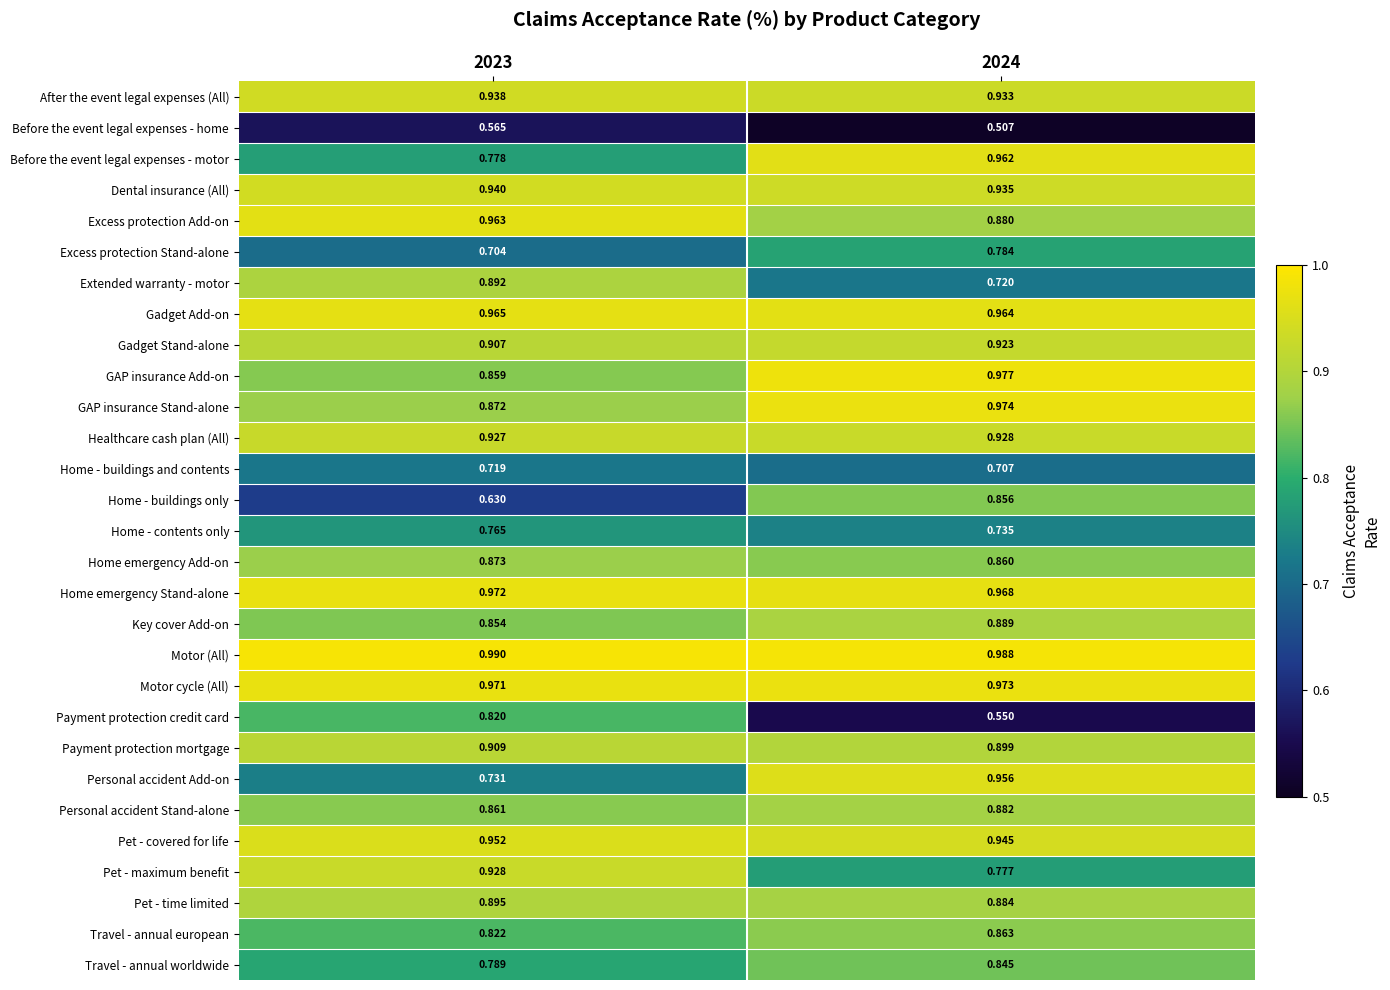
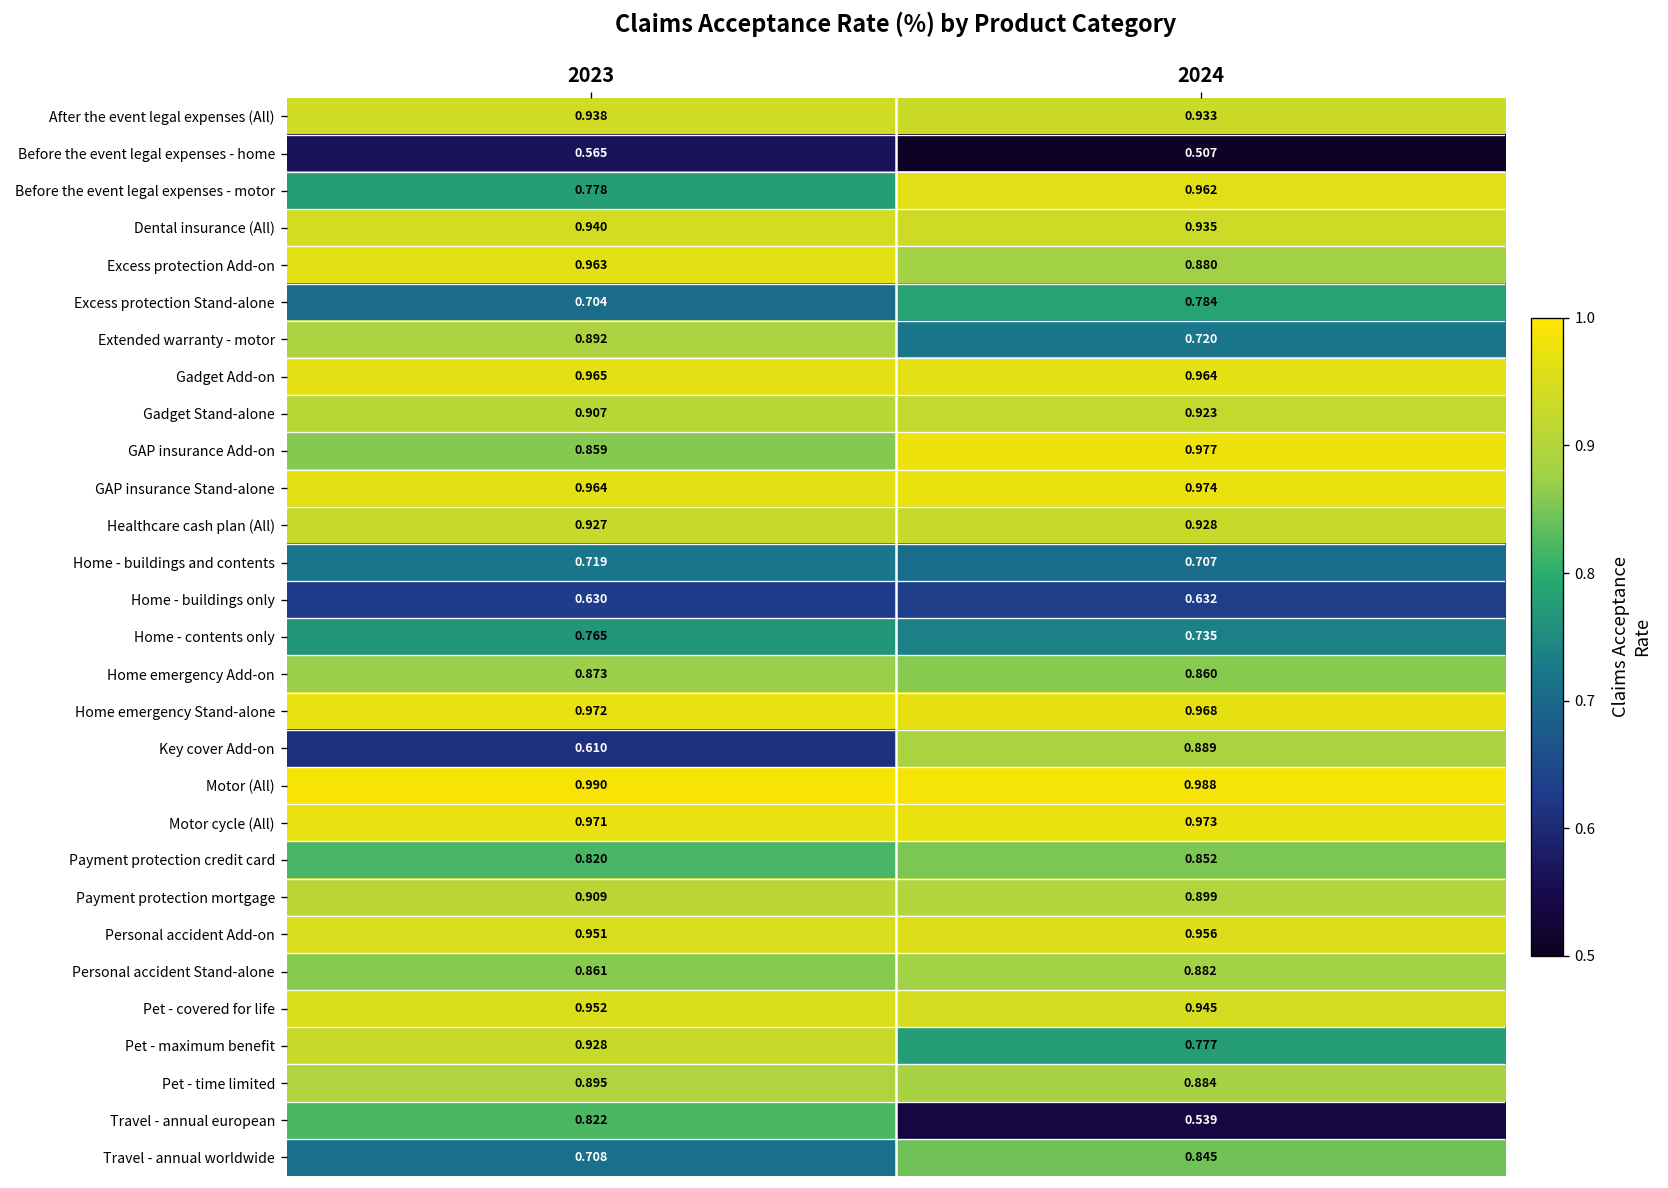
  {
    "After the event legal expenses (All)": {
      "2023": 0.938,
      "2024": 0.933
    },
    "Before the event legal expenses - home": {
      "2023": 0.565,
      "2024": 0.507
    },
    "Before the event legal expenses - motor": {
      "2023": 0.778,
      "2024": 0.962
    },
    "Dental insurance (All)": {
      "2023": 0.940,
      "2024": 0.935
    },
    "Excess protection Add-on": {
      "2023": 0.963,
      "2024": 0.880
    },
    "Excess protection Stand-alone": {
      "2023": 0.704,
      "2024": 0.784
    },
    "Extended warranty - motor": {
      "2023": 0.892,
      "2024": 0.720
    },
    "Gadget Add-on": {
      "2023": 0.965,
      "2024": 0.964
    },
    "Gadget Stand-alone": {
      "2023": 0.907,
      "2024": 0.923
    },
    "GAP insurance Add-on": {
      "2023": 0.859,
      "2024": 0.977
    },
    "GAP insurance Stand-alone": {
-     "2023": 0.872,
+     "2023": 0.964,
      "2024": 0.974
    },
    "Healthcare cash plan (All)": {
      "2023": 0.927,
      "2024": 0.928
    },
    "Home - buildings and contents": {
      "2023": 0.719,
      "2024": 0.707
    },
    "Home - buildings only": {
      "2023": 0.630,
-     "2024": 0.856
+     "2024": 0.632
    },
    "Home - contents only": {
      "2023": 0.765,
      "2024": 0.735
    },
    "Home emergency Add-on": {
      "2023": 0.873,
      "2024": 0.860
    },
    "Home emergency Stand-alone": {
      "2023": 0.972,
      "2024": 0.968
    },
    "Key cover Add-on": {
-     "2023": 0.854,
+     "2023": 0.610,
      "2024": 0.889
    },
    "Motor (All)": {
      "2023": 0.990,
      "2024": 0.988
    },
    "Motor cycle (All)": {
      "2023": 0.971,
      "2024": 0.973
    },
    "Payment protection credit card": {
      "2023": 0.820,
-     "2024": 0.550
+     "2024": 0.852
    },
    "Payment protection mortgage": {
      "2023": 0.909,
      "2024": 0.899
    },
    "Personal accident Add-on": {
-     "2023": 0.731,
+     "2023": 0.951,
      "2024": 0.956
    },
    "Personal accident Stand-alone": {
      "2023": 0.861,
      "2024": 0.882
    },
    "Pet - covered for life": {
      "2023": 0.952,
      "2024": 0.945
    },
    "Pet - maximum benefit": {
      "2023": 0.928,
      "2024": 0.777
    },
    "Pet - time limited": {
      "2023": 0.895,
      "2024": 0.884
    },
    "Travel - annual european": {
      "2023": 0.822,
-     "2024": 0.863
+     "2024": 0.539
    },
    "Travel - annual worldwide": {
-     "2023": 0.789,
+     "2023": 0.708,
      "2024": 0.845
    }
  }
